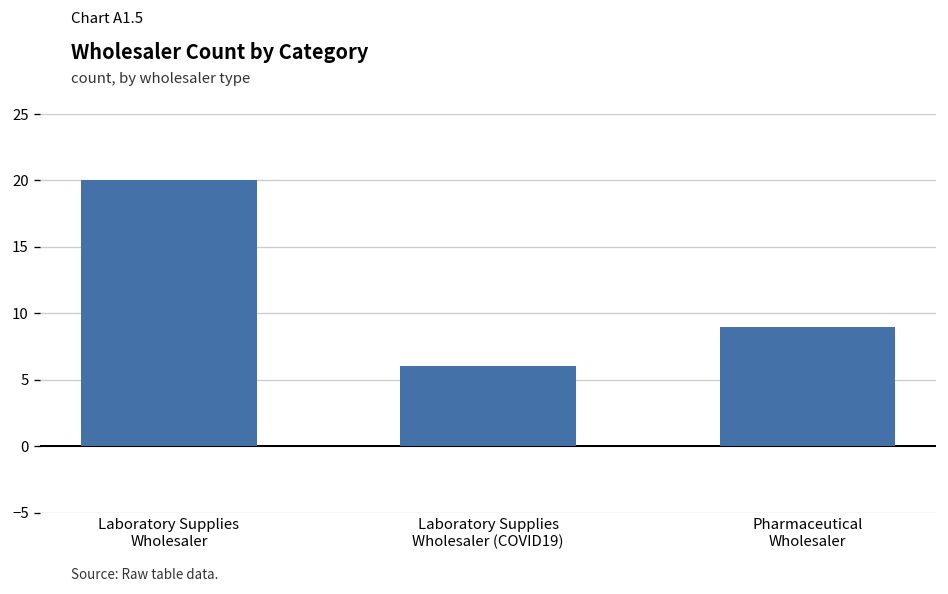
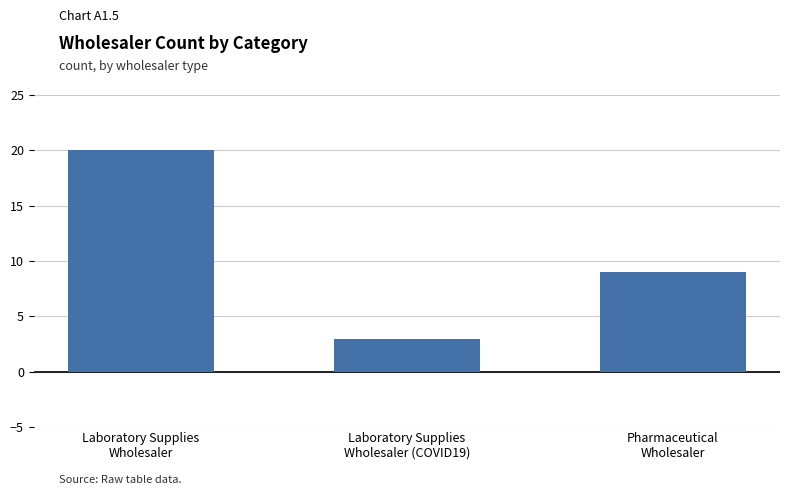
  {
    "Laboratory Supplies Wholesaler": 20,
-   "Laboratory Supplies Wholesaler (COVID19)": 6,
+   "Laboratory Supplies Wholesaler (COVID19)": 3,
    "Pharmaceutical Wholesaler": 9
  }
